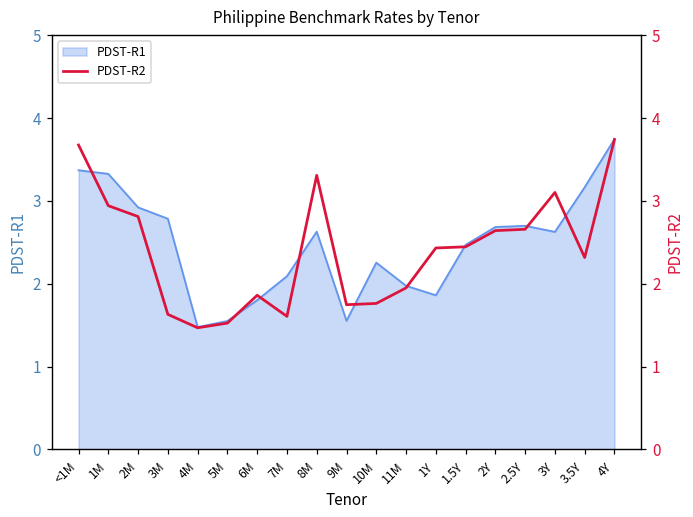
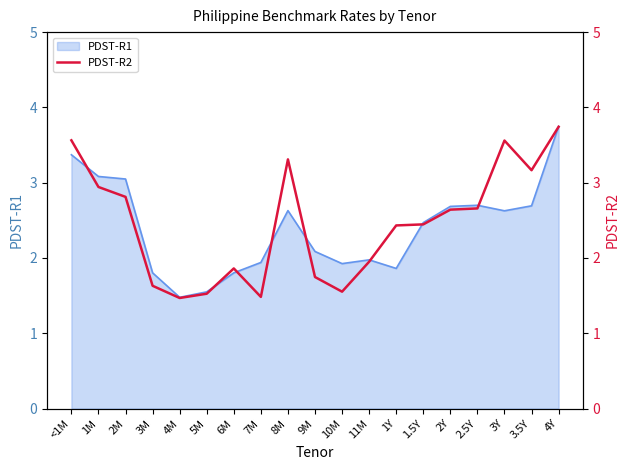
  {
    "PDST-R1": {
      "<1M": 3.4,
-     "1M": 3.3,
-     "2M": 2.9,
-     "3M": 2.8,
+     "1M": 3.1,
+     "2M": 3.0,
+     "3M": 1.8,
      "4M": 1.5,
      "5M": 1.6,
      "6M": 1.8,
-     "7M": 2.1,
+     "7M": 1.9,
      "8M": 2.6,
-     "9M": 1.6,
-     "10M": 2.3,
+     "9M": 2.1,
+     "10M": 1.9,
      "11M": 2.0,
      "1Y": 1.9,
      "1.5Y": 2.5,
      "2Y": 2.7,
      "2.5Y": 2.7,
      "3Y": 2.6,
-     "3.5Y": 3.2,
+     "3.5Y": 2.7,
      "4Y": 3.7
    },
    "PDST-R2": {
-     "<1M": 3.7,
+     "<1M": 3.6,
      "1M": 2.9,
      "2M": 2.8,
      "3M": 1.6,
      "4M": 1.5,
      "5M": 1.5,
      "6M": 1.9,
-     "7M": 1.6,
+     "7M": 1.5,
      "8M": 3.3,
      "9M": 1.7,
-     "10M": 1.8,
+     "10M": 1.6,
      "11M": 2.0,
      "1Y": 2.4,
      "1.5Y": 2.4,
      "2Y": 2.6,
      "2.5Y": 2.7,
-     "3Y": 3.1,
-     "3.5Y": 2.3,
+     "3Y": 3.6,
+     "3.5Y": 3.2,
      "4Y": 3.7
    }
  }
